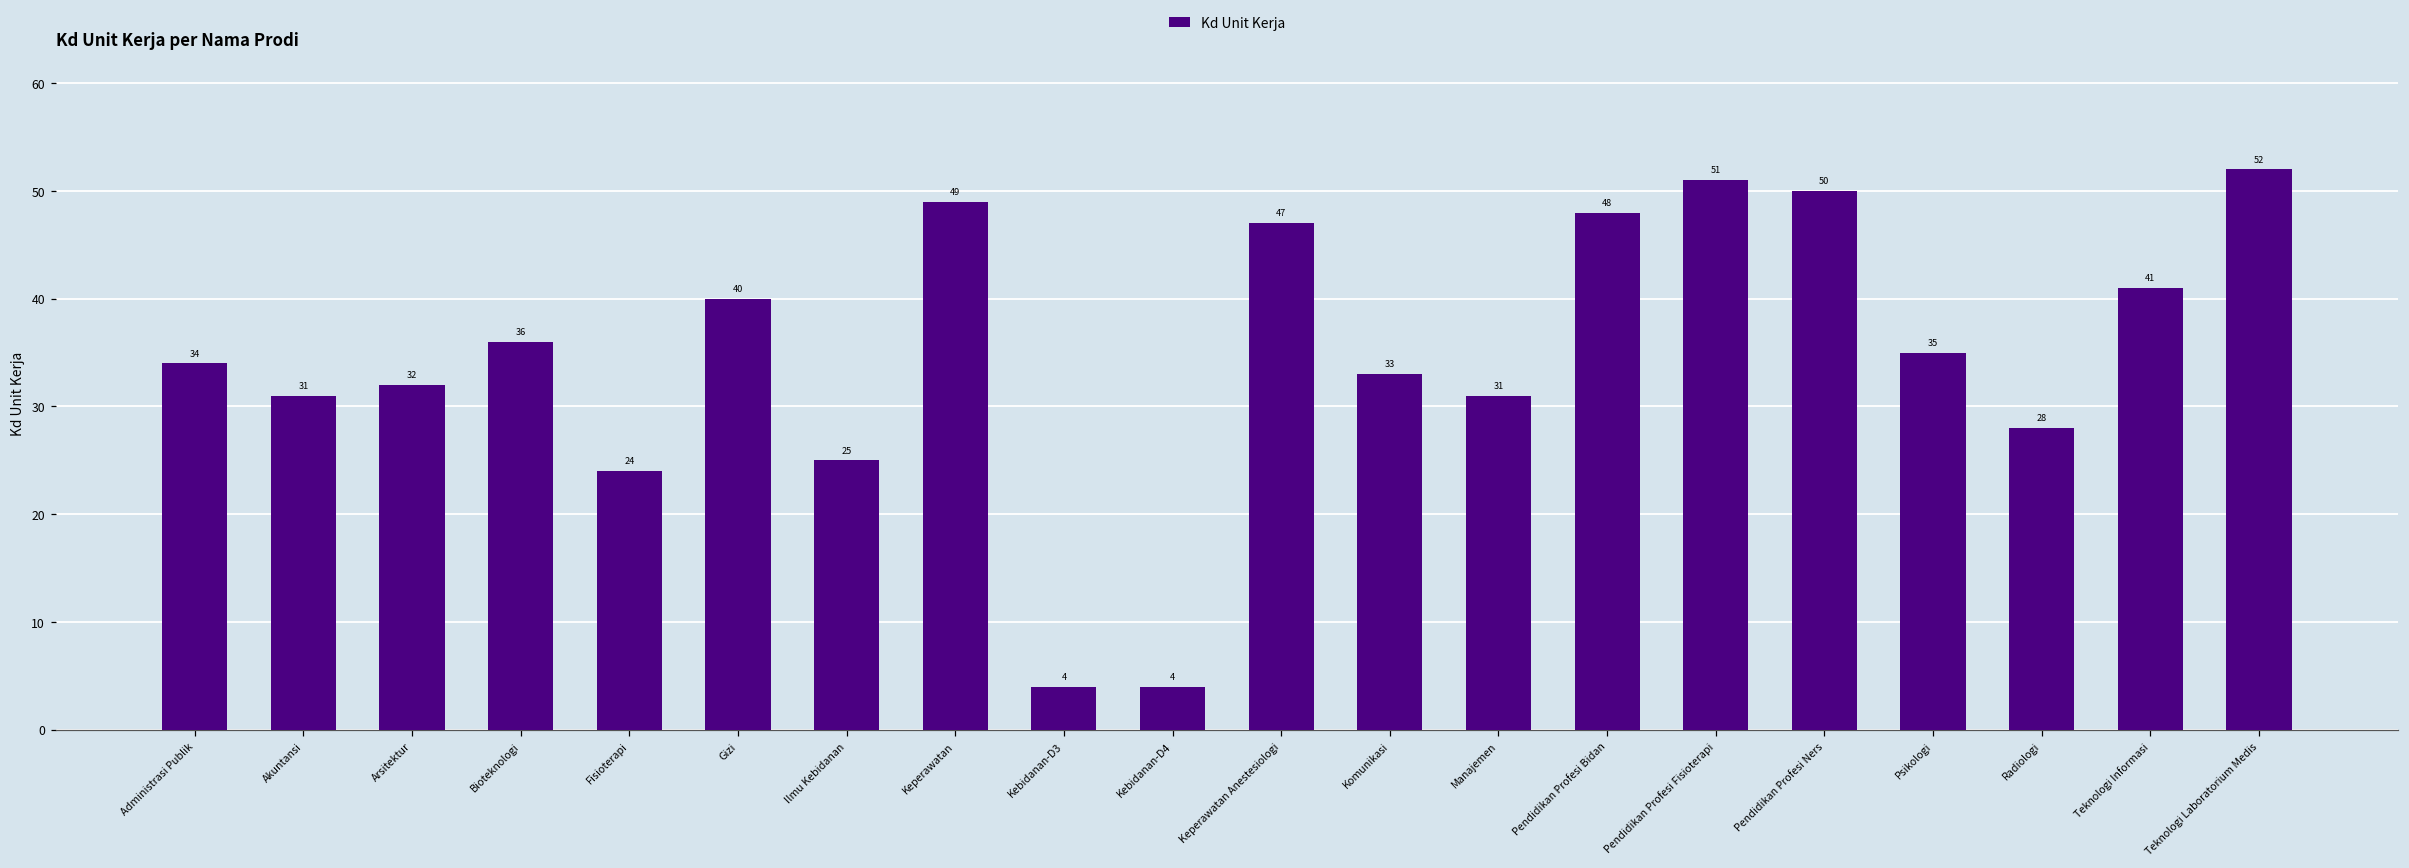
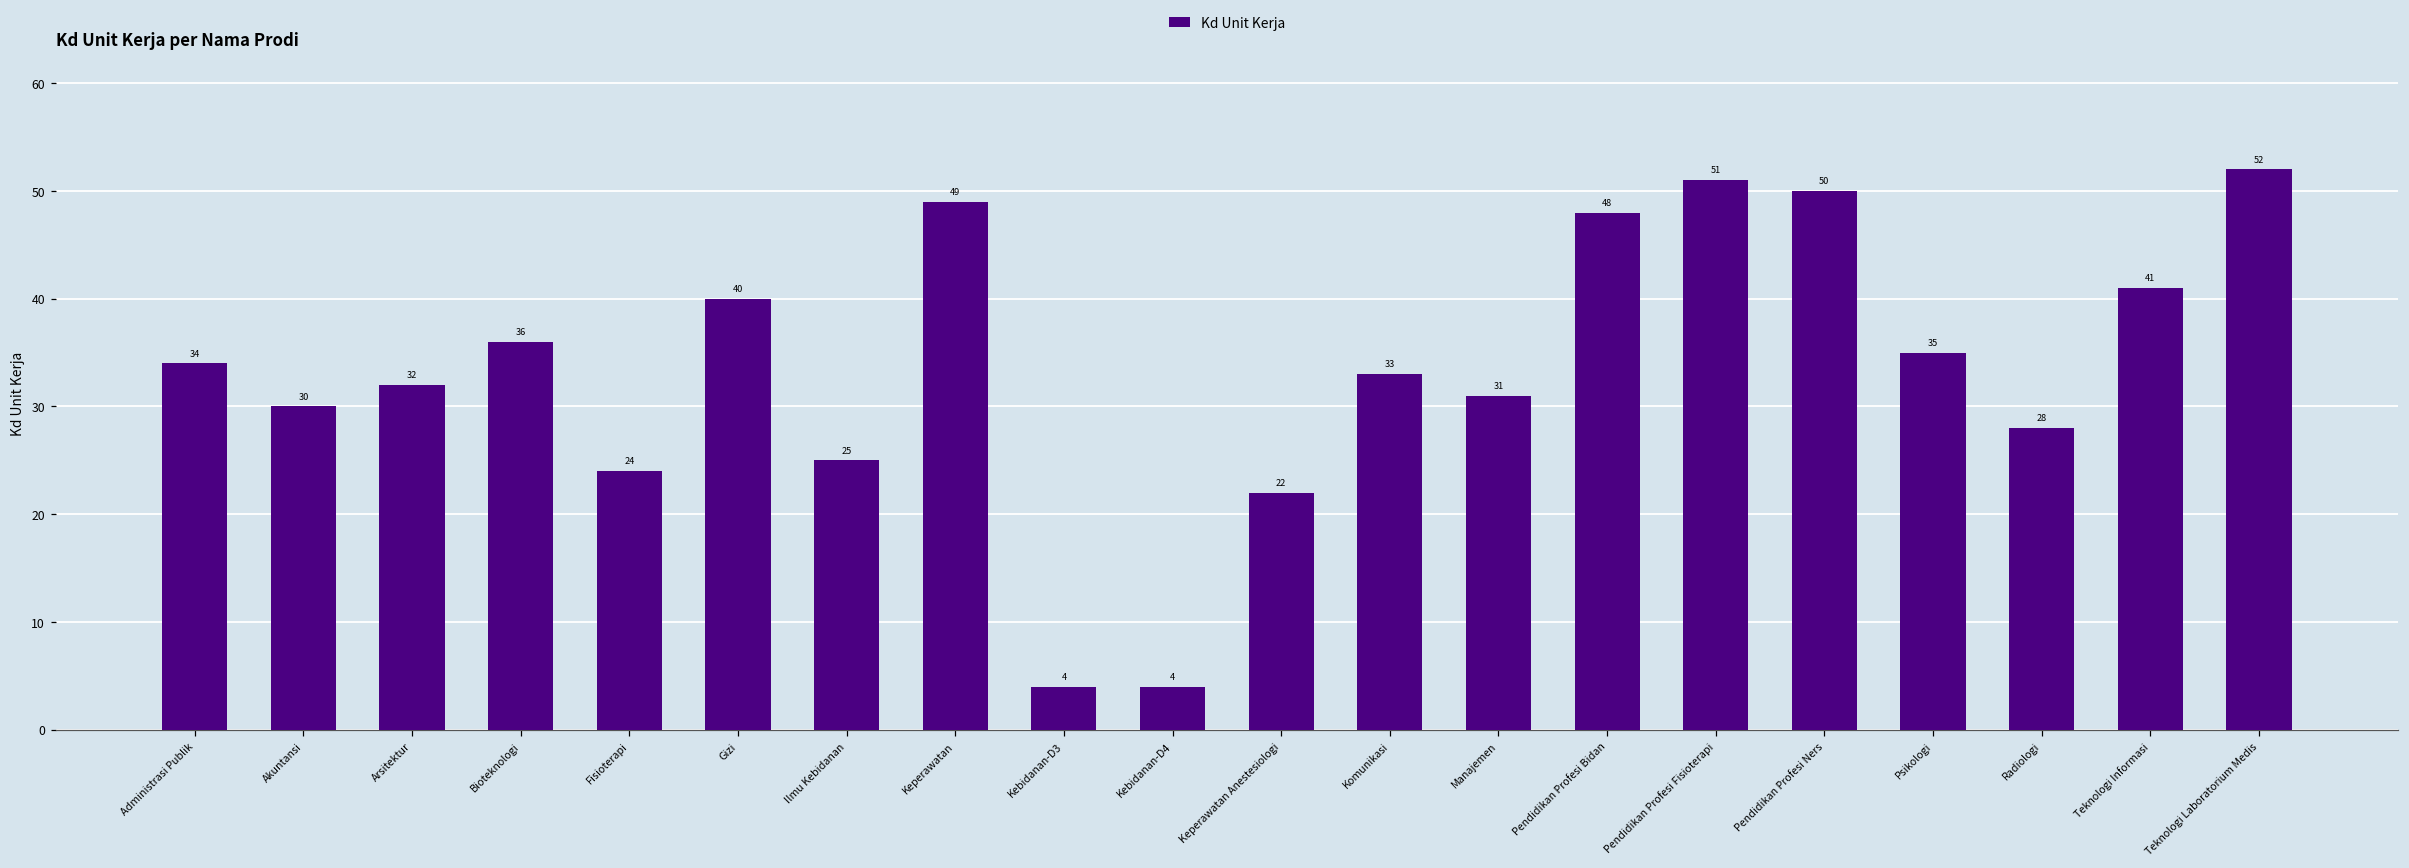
  {
    "Administrasi Publik": 34,
-   "Akuntansi": 31,
+   "Akuntansi": 30,
    "Arsitektur": 32,
    "Bioteknologi": 36,
    "Fisioterapi": 24,
    "Gizi": 40,
    "Ilmu Kebidanan": 25,
    "Keperawatan": 49,
    "Kebidanan-D3": 4,
    "Kebidanan-D4": 4,
-   "Keperawatan Anestesiologi": 47,
+   "Keperawatan Anestesiologi": 22,
    "Komunikasi": 33,
    "Manajemen": 31,
    "Pendidikan Profesi Bidan": 48,
    "Pendidikan Profesi Fisioterapi": 51,
    "Pendidikan Profesi Ners": 50,
    "Psikologi": 35,
    "Radiologi": 28,
    "Teknologi Informasi": 41,
    "Teknologi Laboratorium Medis": 52
  }
